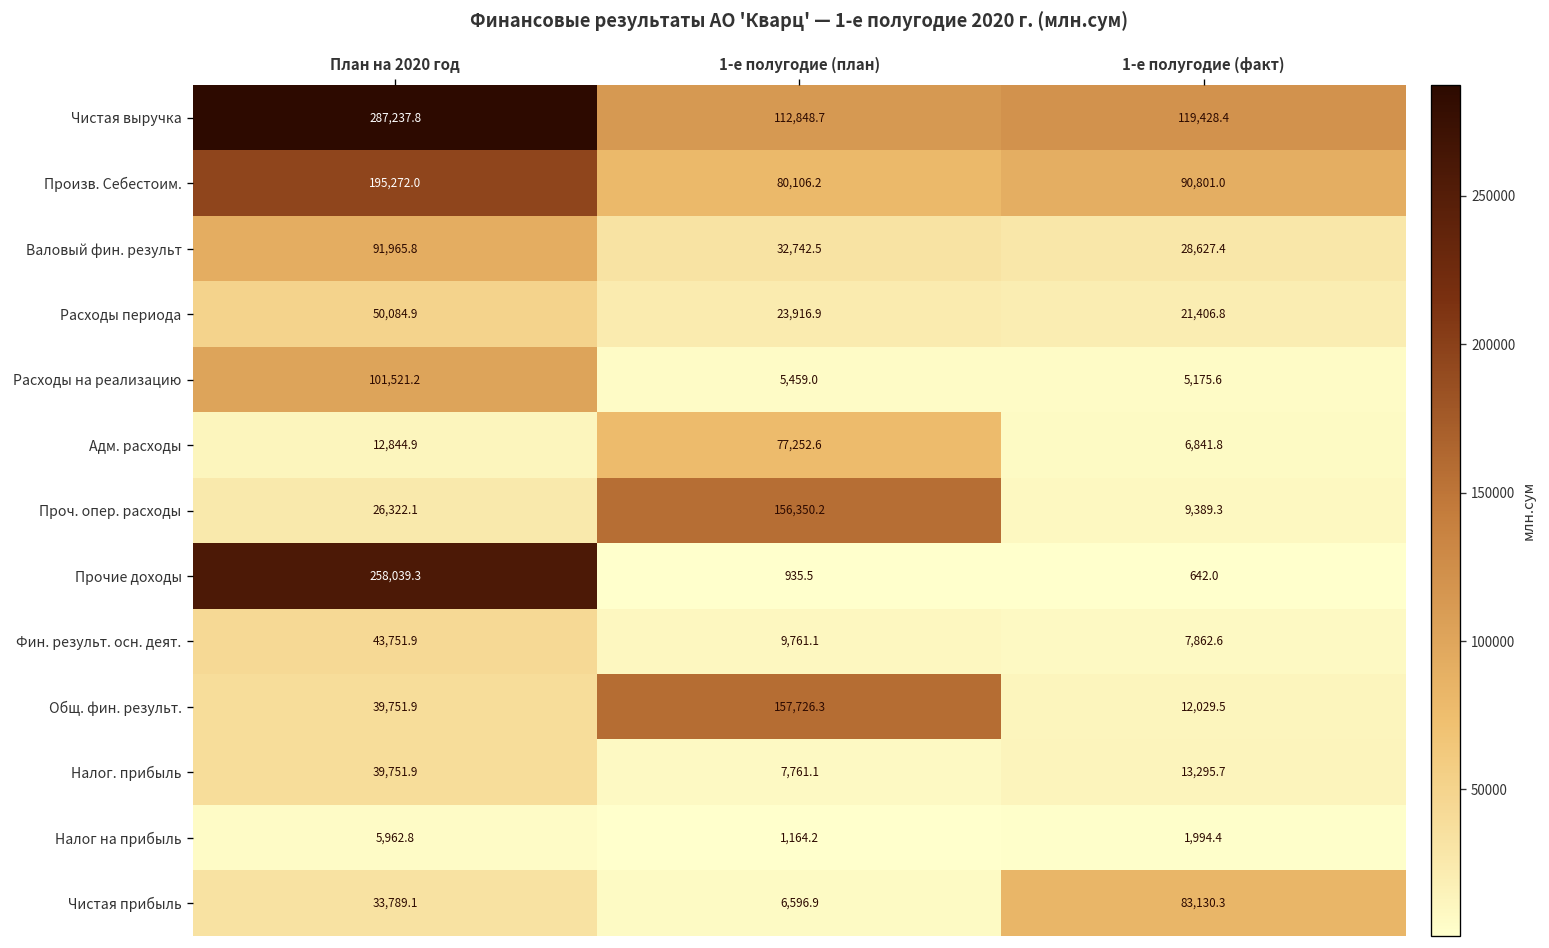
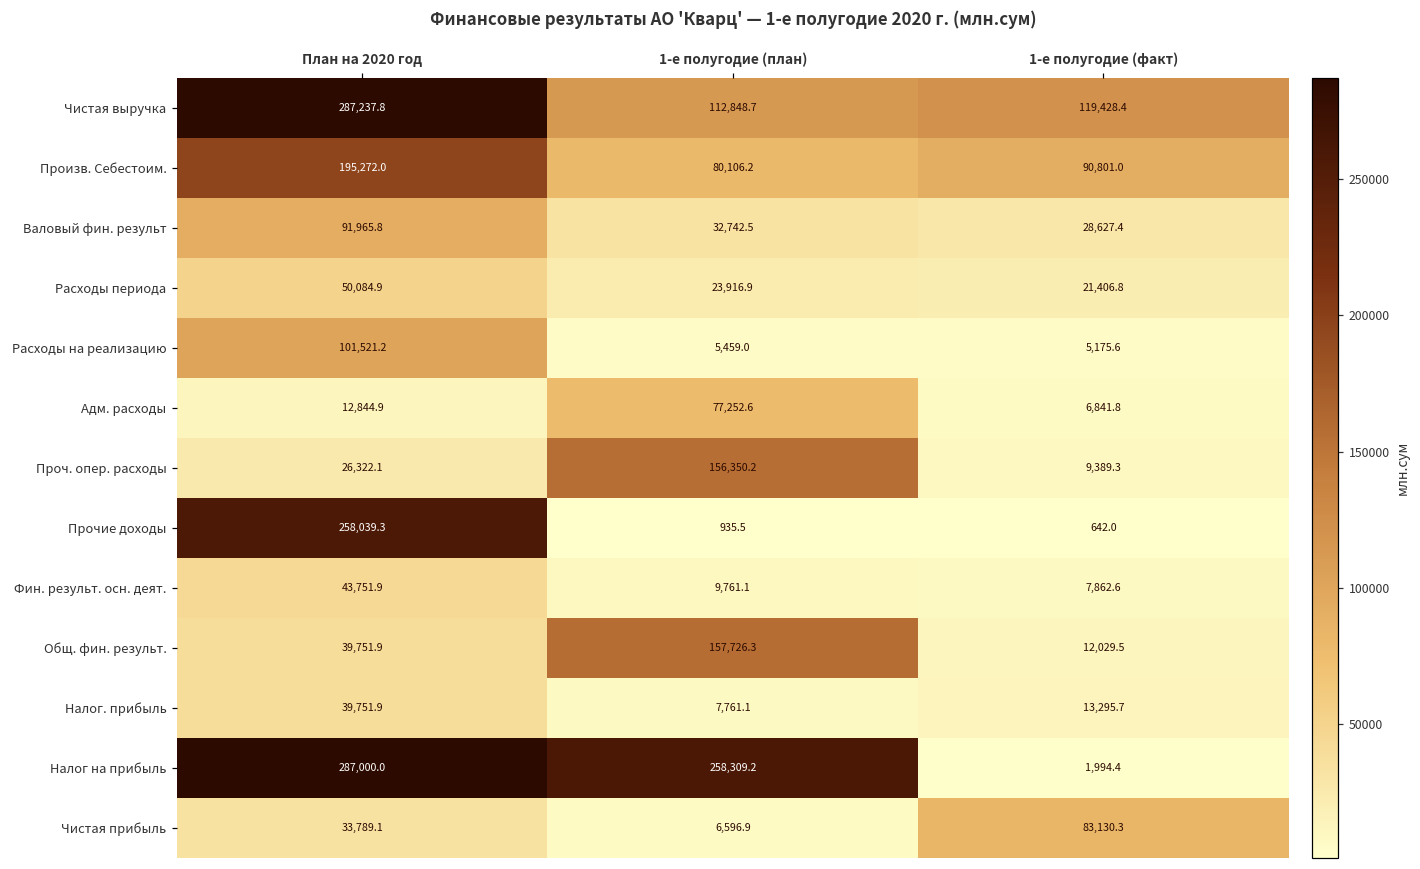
  {
    "Чистая выручка": {
      "План на 2020 год": "287,237.8",
      "1-е полугодие (план)": "112,848.7",
      "1-е полугодие (факт)": "119,428.4"
    },
    "Произв. Себестоим.": {
      "План на 2020 год": "195,272.0",
      "1-е полугодие (план)": "80,106.2",
      "1-е полугодие (факт)": "90,801.0"
    },
    "Валовый фин. результ": {
      "План на 2020 год": "91,965.8",
      "1-е полугодие (план)": "32,742.5",
      "1-е полугодие (факт)": "28,627.4"
    },
    "Расходы периода": {
      "План на 2020 год": "50,084.9",
      "1-е полугодие (план)": "23,916.9",
      "1-е полугодие (факт)": "21,406.8"
    },
    "Расходы на реализацию": {
      "План на 2020 год": "101,521.2",
      "1-е полугодие (план)": "5,459.0",
      "1-е полугодие (факт)": "5,175.6"
    },
    "Адм. расходы": {
      "План на 2020 год": "12,844.9",
      "1-е полугодие (план)": "77,252.6",
      "1-е полугодие (факт)": "6,841.8"
    },
    "Проч. опер. расходы": {
      "План на 2020 год": "26,322.1",
      "1-е полугодие (план)": "156,350.2",
      "1-е полугодие (факт)": "9,389.3"
    },
    "Прочие доходы": {
      "План на 2020 год": "258,039.3",
      "1-е полугодие (план)": "935.5",
      "1-е полугодие (факт)": "642.0"
    },
    "Фин. результ. осн. деят.": {
      "План на 2020 год": "43,751.9",
      "1-е полугодие (план)": "9,761.1",
      "1-е полугодие (факт)": "7,862.6"
    },
    "Общ. фин. результ.": {
      "План на 2020 год": "39,751.9",
      "1-е полугодие (план)": "157,726.3",
      "1-е полугодие (факт)": "12,029.5"
    },
    "Налог. прибыль": {
      "План на 2020 год": "39,751.9",
      "1-е полугодие (план)": "7,761.1",
      "1-е полугодие (факт)": "13,295.7"
    },
    "Налог на прибыль": {
-     "План на 2020 год": "5,962.8",
-     "1-е полугодие (план)": "1,164.2",
+     "План на 2020 год": "287,000.0",
+     "1-е полугодие (план)": "258,309.2",
      "1-е полугодие (факт)": "1,994.4"
    },
    "Чистая прибыль": {
      "План на 2020 год": "33,789.1",
      "1-е полугодие (план)": "6,596.9",
      "1-е полугодие (факт)": "83,130.3"
    }
  }
